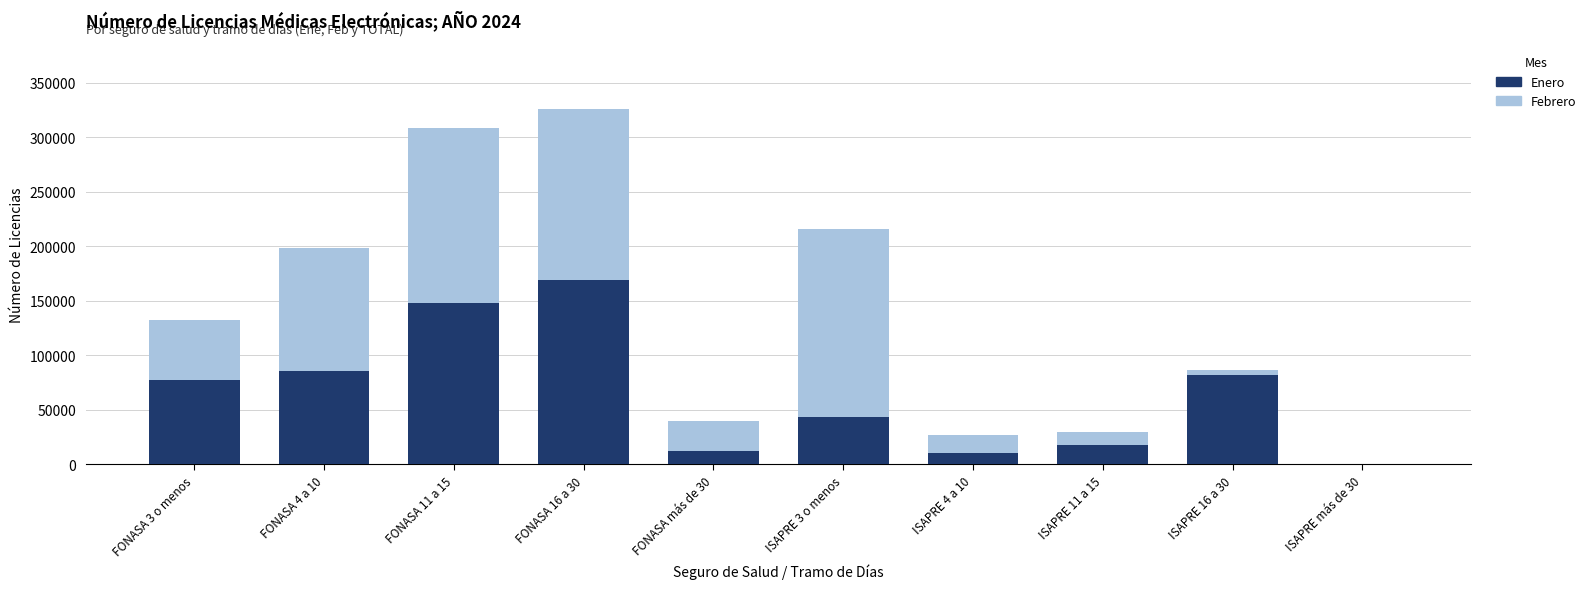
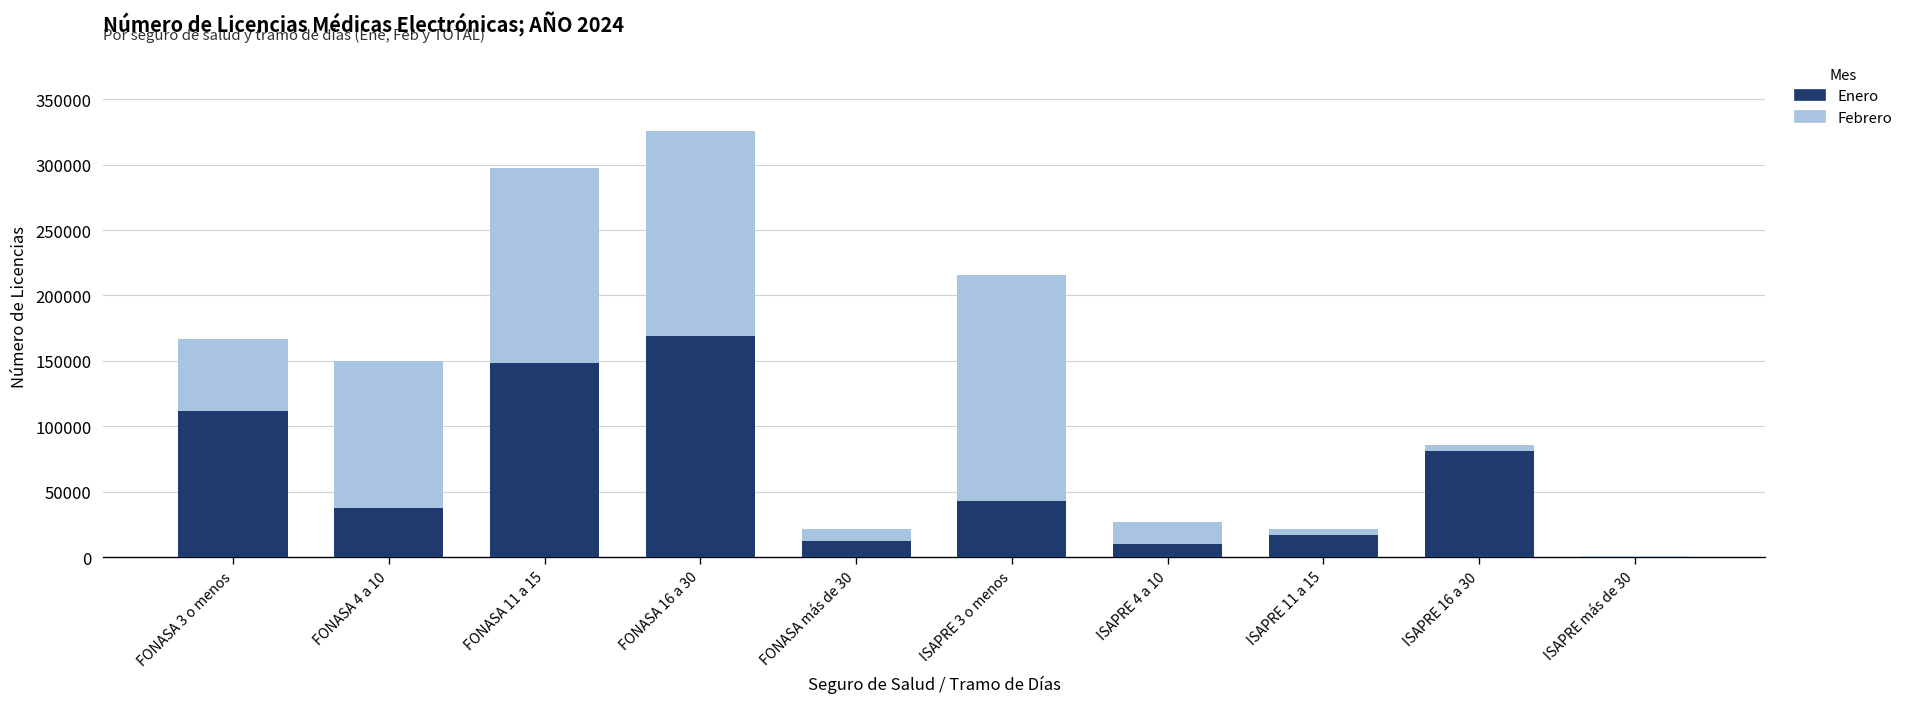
  {
    "Enero": {
-     "FONASA 3 o menos": 77000,
-     "FONASA 4 a 10": 85000,
+     "FONASA 3 o menos": 112000,
+     "FONASA 4 a 10": 38000,
      "FONASA 11 a 15": 148000,
      "FONASA 16 a 30": 169000,
      "FONASA más de 30": 12000,
      "ISAPRE 3 o menos": 43000,
      "ISAPRE 4 a 10": 10000,
      "ISAPRE 11 a 15": 17000,
      "ISAPRE 16 a 30": 81000
    },
    "Febrero": {
      "FONASA 3 o menos": 55000,
      "FONASA 4 a 10": 112000,
-     "FONASA 11 a 15": 160000,
+     "FONASA 11 a 15": 149000,
      "FONASA 16 a 30": 157000,
-     "FONASA más de 30": 27000,
+     "FONASA más de 30": 9000,
      "ISAPRE 3 o menos": 173000,
      "ISAPRE 4 a 10": 17000,
-     "ISAPRE 11 a 15": 13000,
+     "ISAPRE 11 a 15": 4000,
      "ISAPRE 16 a 30": 5000
    }
  }
